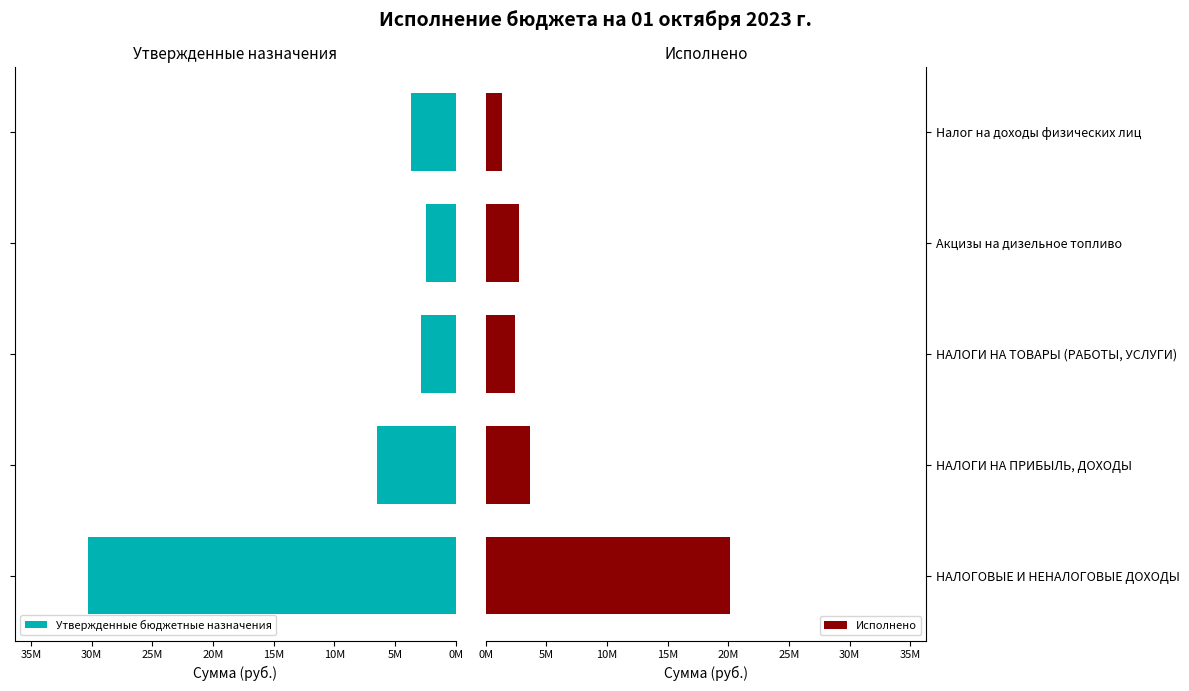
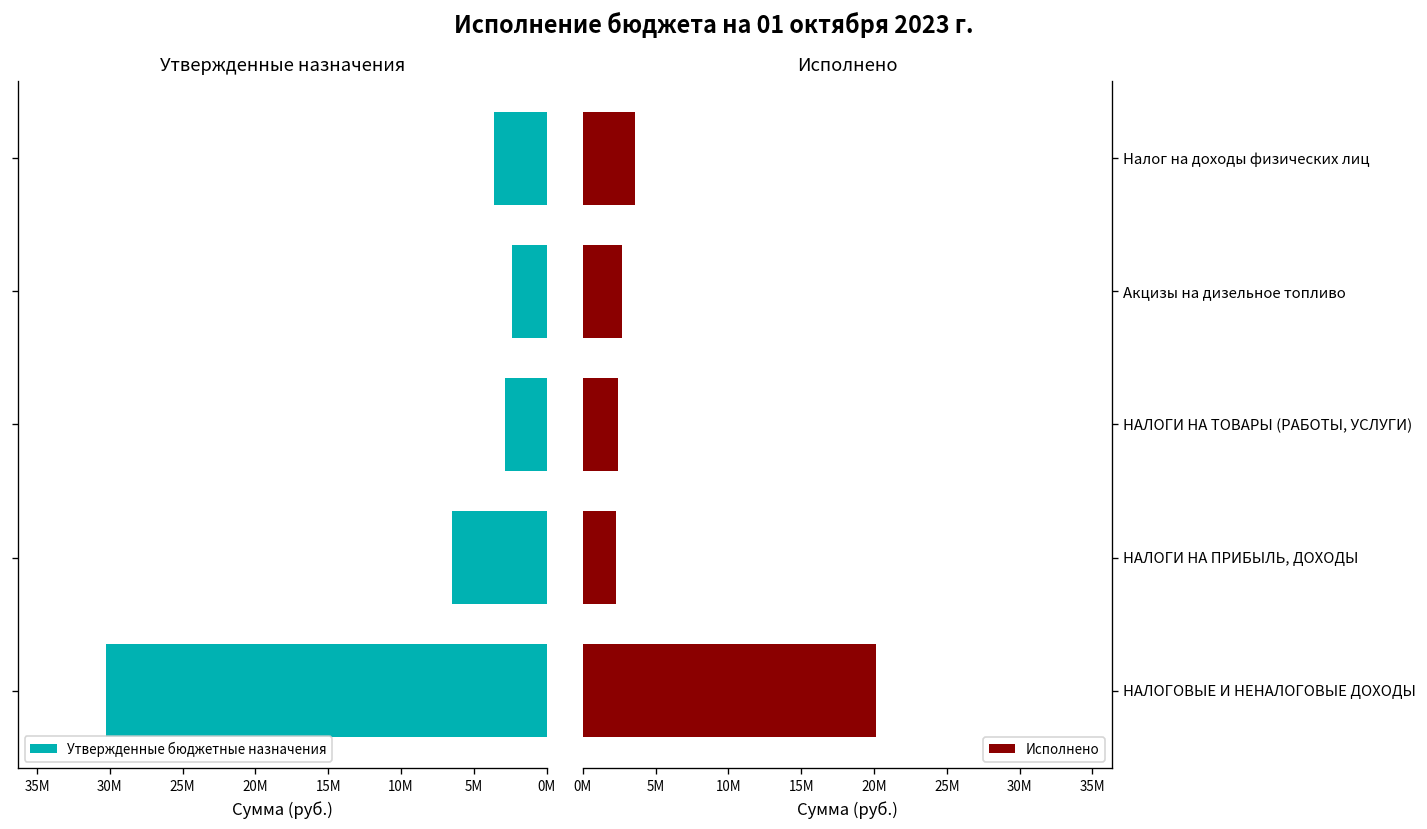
  {
    "Исполнено": {
-     "Налог на доходы физических лиц": 1300000,
+     "Налог на доходы физических лиц": 3600000,
      "Акцизы на дизельное топливо": 2700000,
      "НАЛОГИ НА ТОВАРЫ (РАБОТЫ, УСЛУГИ)": 2400000,
-     "НАЛОГИ НА ПРИБЫЛЬ, ДОХОДЫ": 3600000,
+     "НАЛОГИ НА ПРИБЫЛЬ, ДОХОДЫ": 2300000,
      "НАЛОГОВЫЕ И НЕНАЛОГОВЫЕ ДОХОДЫ": 20100000
    }
  }
